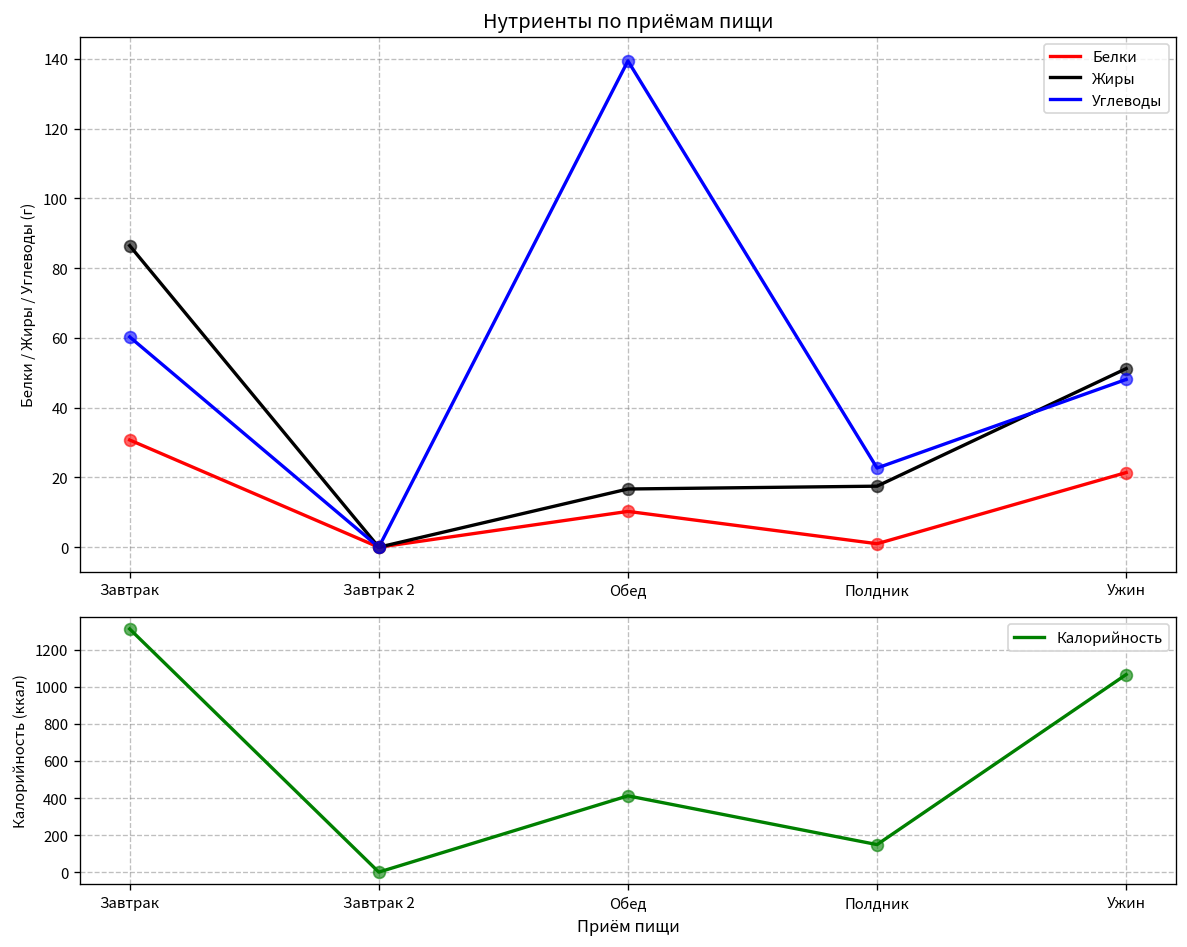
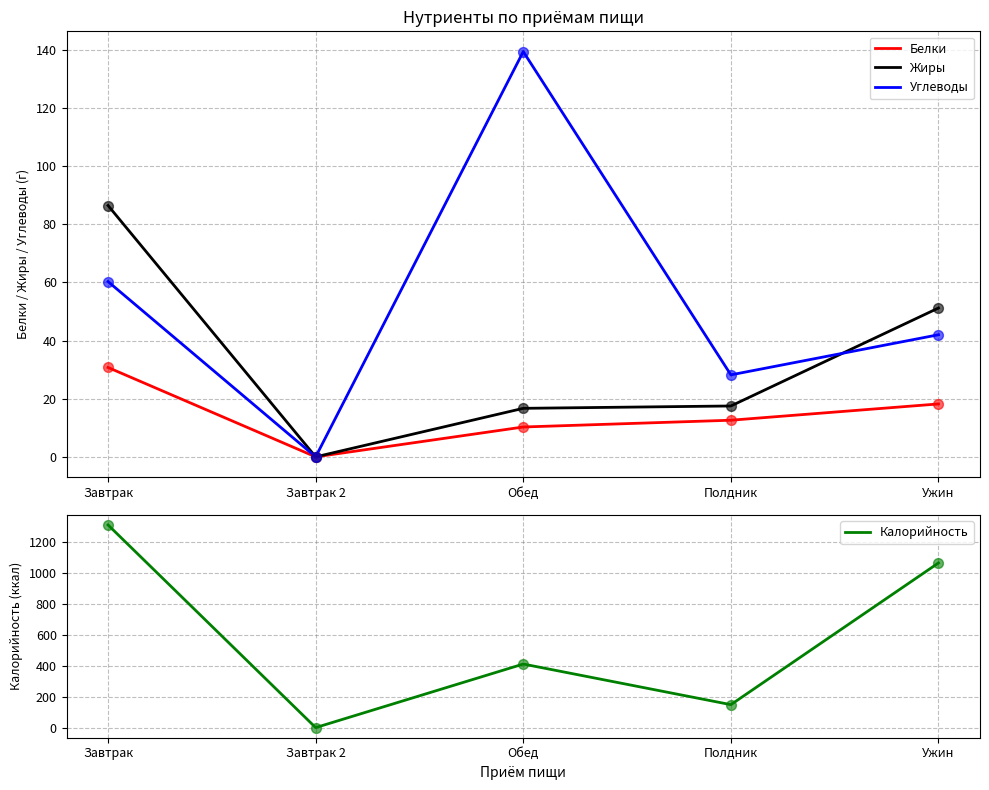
  {
    "Нутриенты по приёмам пищи": {
      "Белки": {
        "Завтрак": 31,
        "Обед": 10,
-       "Полдник": 1,
-       "Ужин": 21
+       "Полдник": 13,
+       "Ужин": 18
      },
      "Жиры": {
        "Завтрак": 86,
        "Обед": 17,
        "Полдник": 18,
        "Ужин": 51
      },
      "Углеводы": {
        "Завтрак": 60,
        "Обед": 139,
-       "Полдник": 23,
-       "Ужин": 48
+       "Полдник": 28,
+       "Ужин": 42
      }
    }
  }
